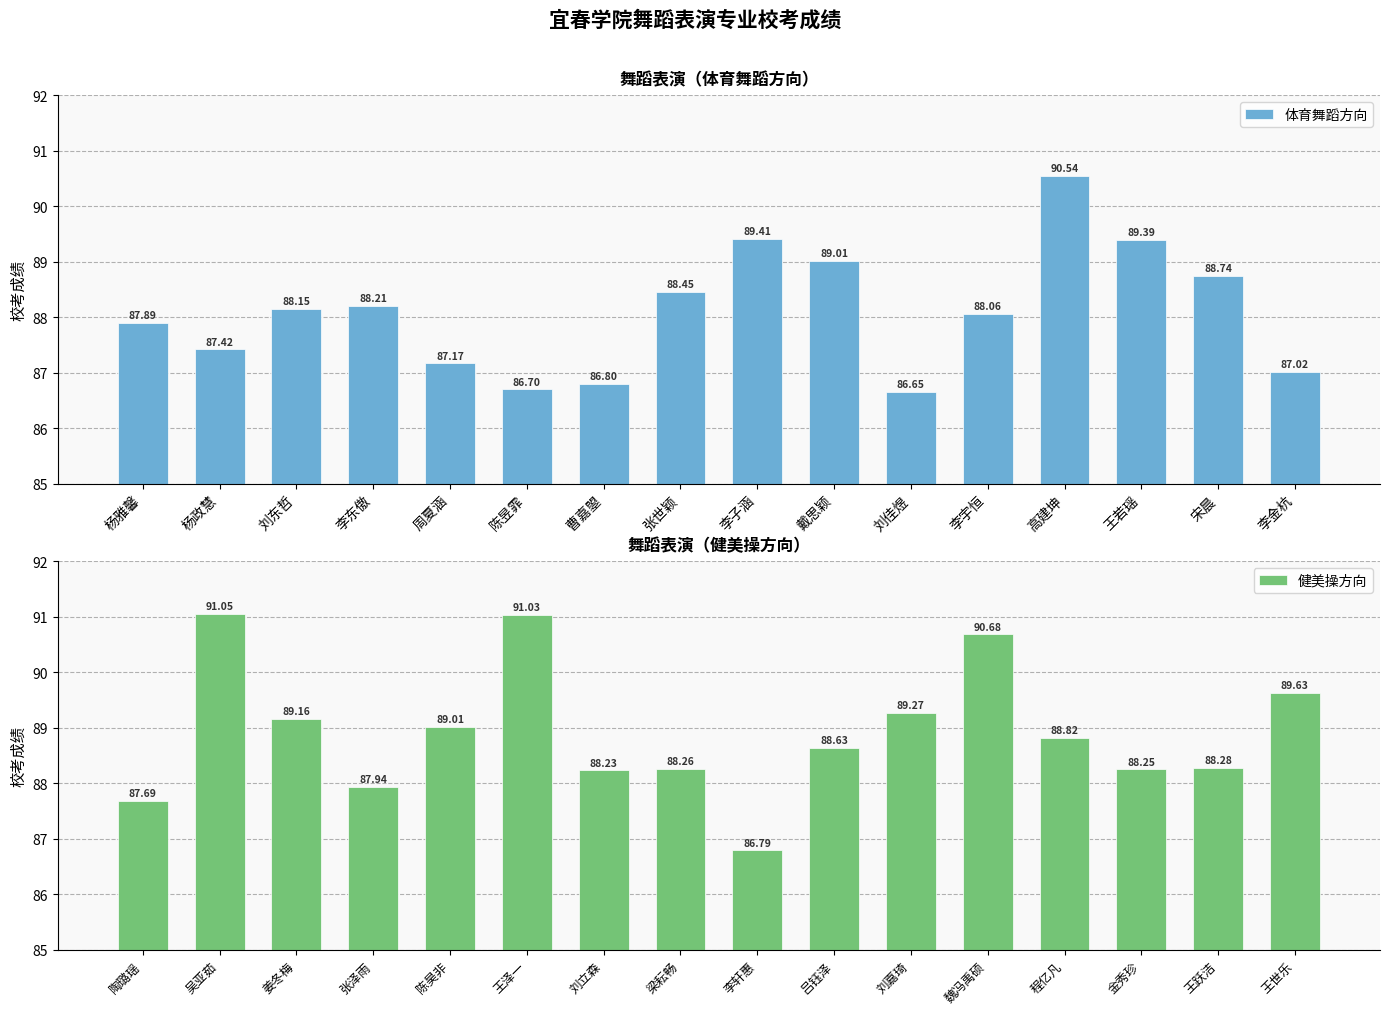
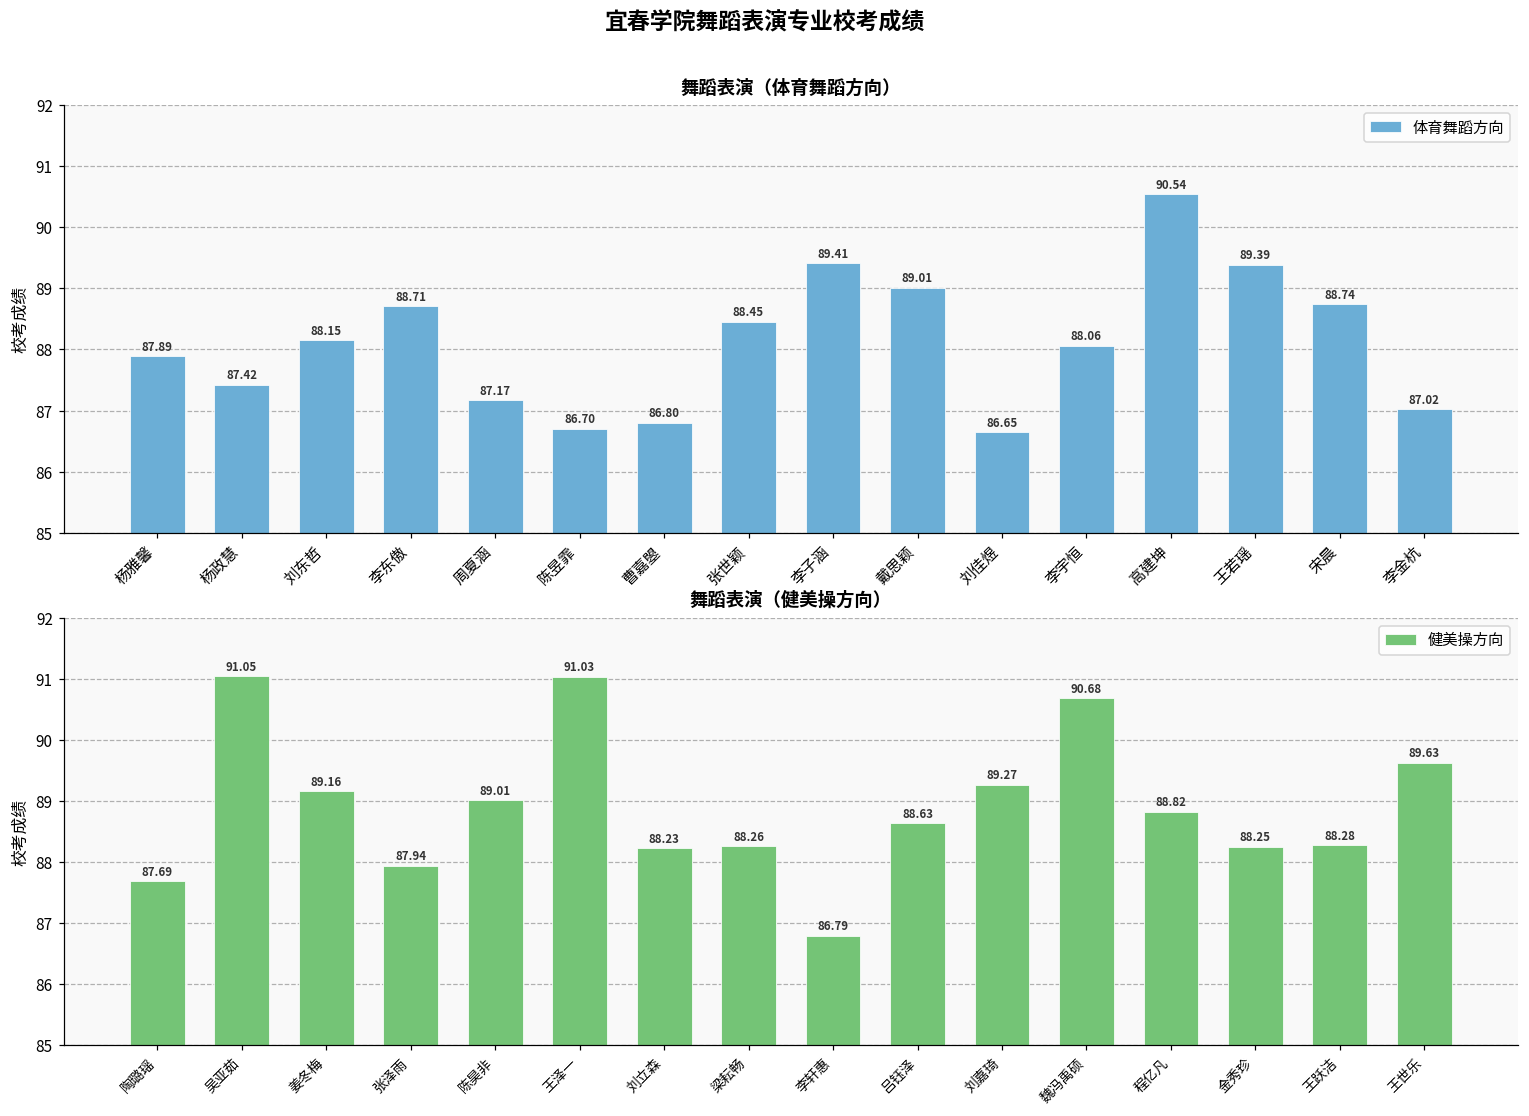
  {
    "舞蹈表演（体育舞蹈方向）": {
      "杨雅馨": 87.89,
      "杨政慧": 87.42,
      "刘东哲": 88.15,
-     "李东傲": 88.21,
+     "李东傲": 88.71,
      "周夏涵": 87.17,
      "陈昱霏": 86.70,
      "曹嘉曌": 86.80,
      "张世颖": 88.45,
      "李子涵": 89.41,
      "戴思颖": 89.01,
      "刘佳煜": 86.65,
      "李宇恒": 88.06,
      "高建坤": 90.54,
      "王若瑶": 89.39,
      "宋晨": 88.74,
      "李金杭": 87.02
    },
    "舞蹈表演（健美操方向）": {
      "陶璐瑶": 87.69,
      "吴亚茹": 91.05,
      "姜冬梅": 89.16,
      "张泽雨": 87.94,
      "陈昊非": 89.01,
      "王泽一": 91.03,
      "刘立森": 88.23,
      "梁耘畅": 88.26,
      "李轩惠": 86.79,
      "吕钰泽": 88.63,
      "刘嘉琦": 89.27,
      "魏冯禹硕": 90.68,
      "程亿凡": 88.82,
      "金秀珍": 88.25,
      "王跃洁": 88.28,
      "王世乐": 89.63
    }
  }
